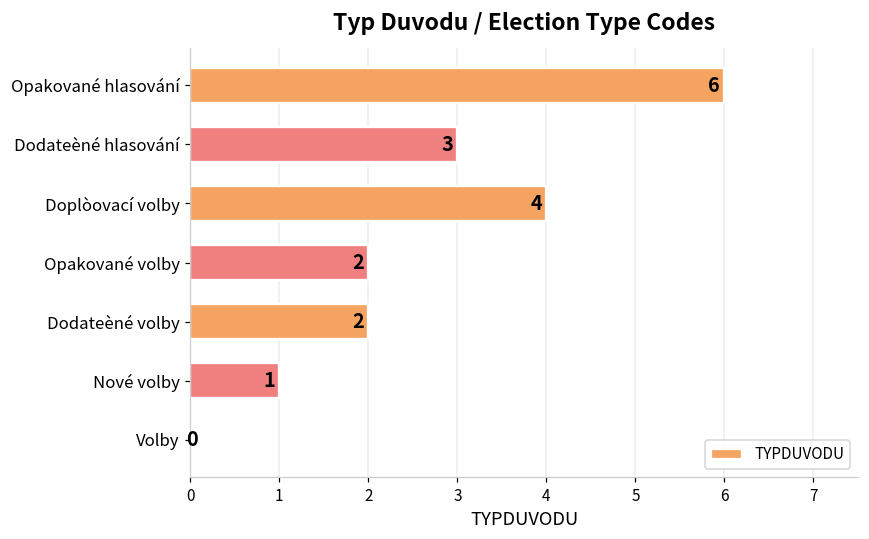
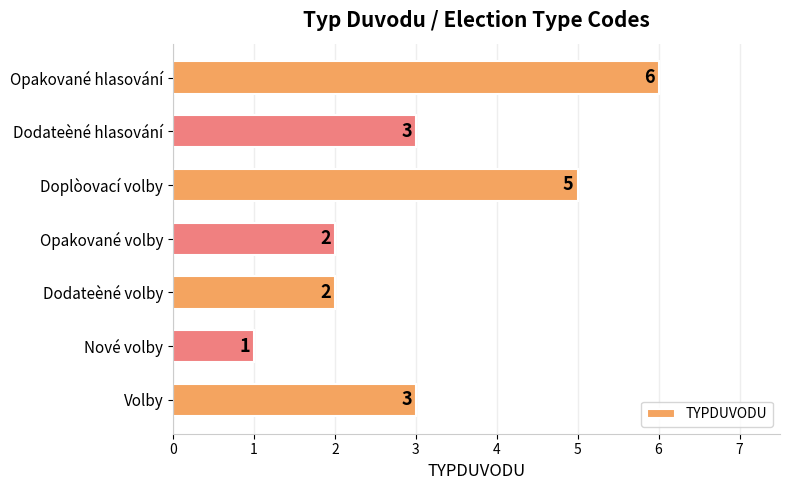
  {
    "Opakované hlasování": 6,
    "Dodateèné hlasování": 3,
-   "Doplòovací volby": 4,
+   "Doplòovací volby": 5,
    "Opakované volby": 2,
    "Dodateèné volby": 2,
    "Nové volby": 1,
-   "Volby": 0
+   "Volby": 3
  }
